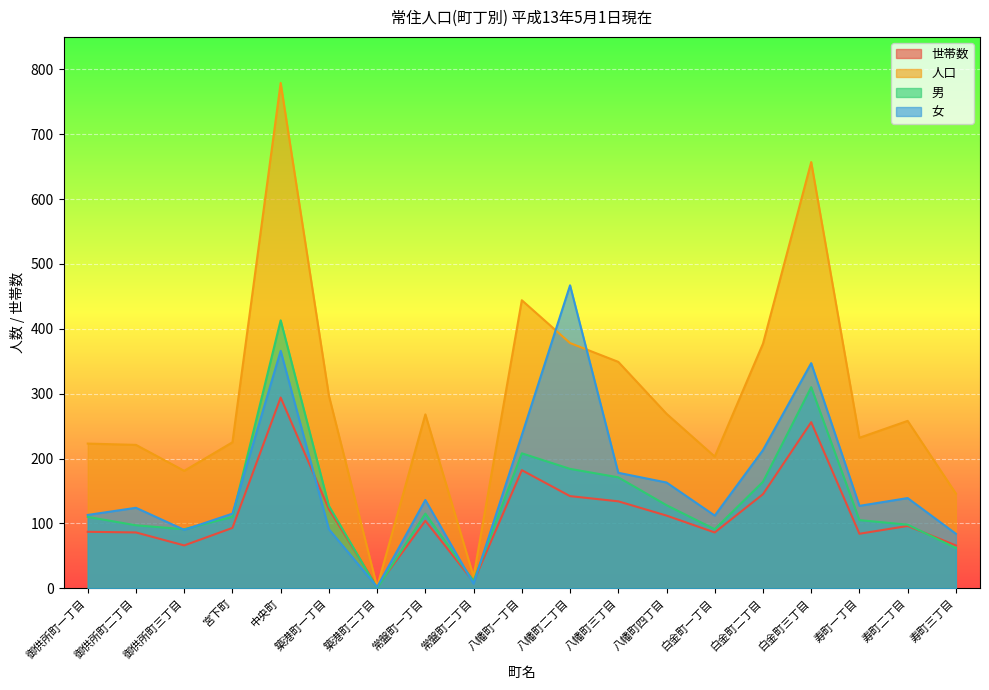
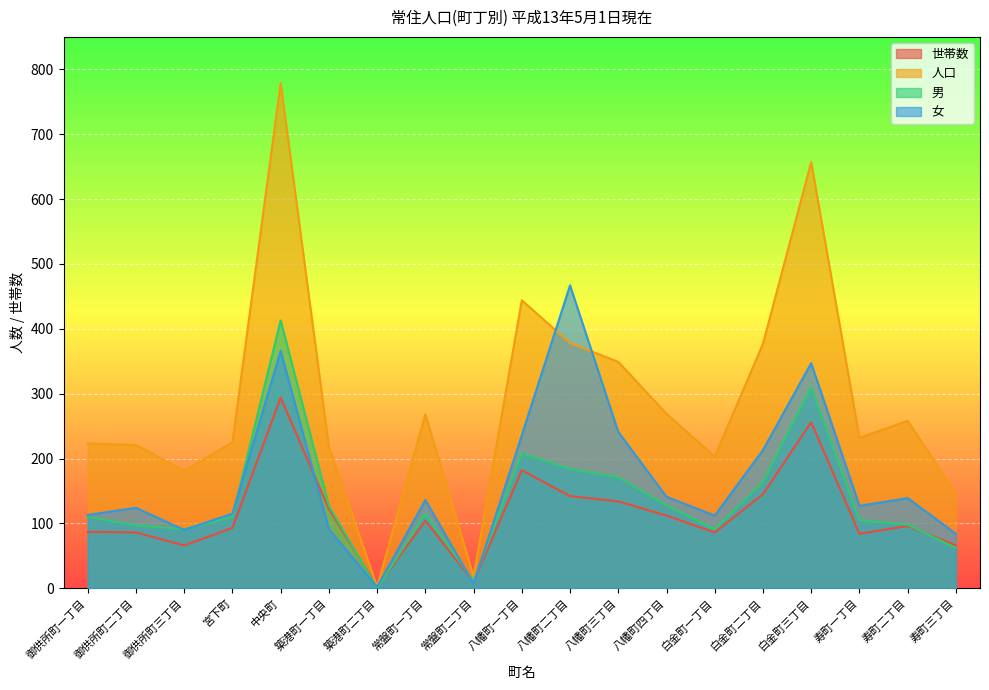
  {
    "世帯数": {
      "御供所町一丁目": 90,
      "御供所町二丁目": 90,
      "御供所町三丁目": 70,
      "宮下町": 90,
      "中央町": 290,
      "築港町一丁目": 120,
      "常盤町一丁目": 100,
      "八幡町一丁目": 180,
      "八幡町二丁目": 140,
      "八幡町三丁目": 130,
      "八幡町四丁目": 110,
      "白金町一丁目": 90,
      "白金町二丁目": 150,
      "白金町三丁目": 260,
      "寿町一丁目": 80,
      "寿町三丁目": 70
    },
    "人口": {
      "御供所町一丁目": 220,
      "御供所町二丁目": 220,
      "御供所町三丁目": 180,
      "宮下町": 230,
      "中央町": 780,
-     "築港町一丁目": 300,
+     "築港町一丁目": 220,
      "常盤町一丁目": 270,
      "常盤町二丁目": 20,
      "八幡町一丁目": 440,
      "八幡町二丁目": 380,
      "八幡町三丁目": 350,
      "八幡町四丁目": 270,
      "白金町一丁目": 200,
      "白金町二丁目": 380,
      "白金町三丁目": 660,
      "寿町一丁目": 230,
      "寿町二丁目": 260,
      "寿町三丁目": 150
    },
    "男": {
      "御供所町二丁目": 100,
      "宮下町": 110,
      "中央町": 410,
      "築港町一丁目": 130,
      "常盤町一丁目": 120,
      "八幡町一丁目": 210,
      "八幡町二丁目": 180,
      "八幡町三丁目": 170,
      "八幡町四丁目": 130,
      "白金町一丁目": 90,
      "白金町二丁目": 160,
      "白金町三丁目": 310,
      "寿町一丁目": 110,
      "寿町三丁目": 60
    },
    "女": {
      "御供所町二丁目": 120,
      "宮下町": 120,
      "中央町": 370,
      "築港町一丁目": 90,
      "常盤町一丁目": 140,
      "八幡町一丁目": 240,
      "八幡町二丁目": 470,
-     "八幡町三丁目": 180,
-     "八幡町四丁目": 160,
+     "八幡町三丁目": 240,
+     "八幡町四丁目": 140,
      "白金町一丁目": 110,
      "白金町二丁目": 210,
      "白金町三丁目": 350,
      "寿町一丁目": 130,
      "寿町二丁目": 140,
      "寿町三丁目": 80
    }
  }
